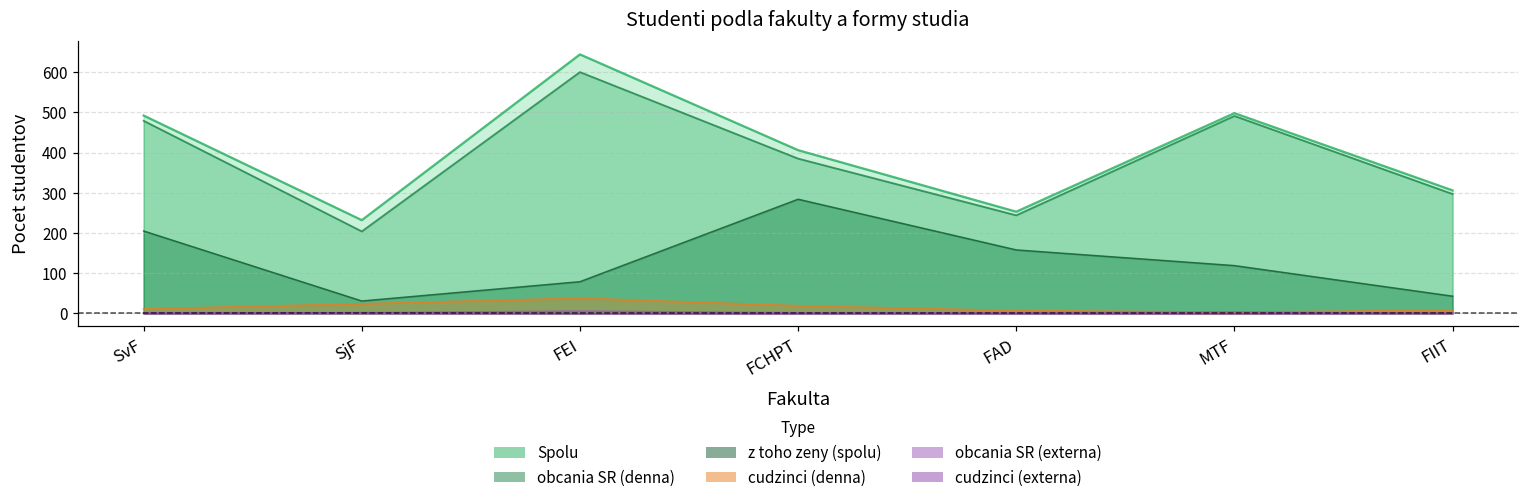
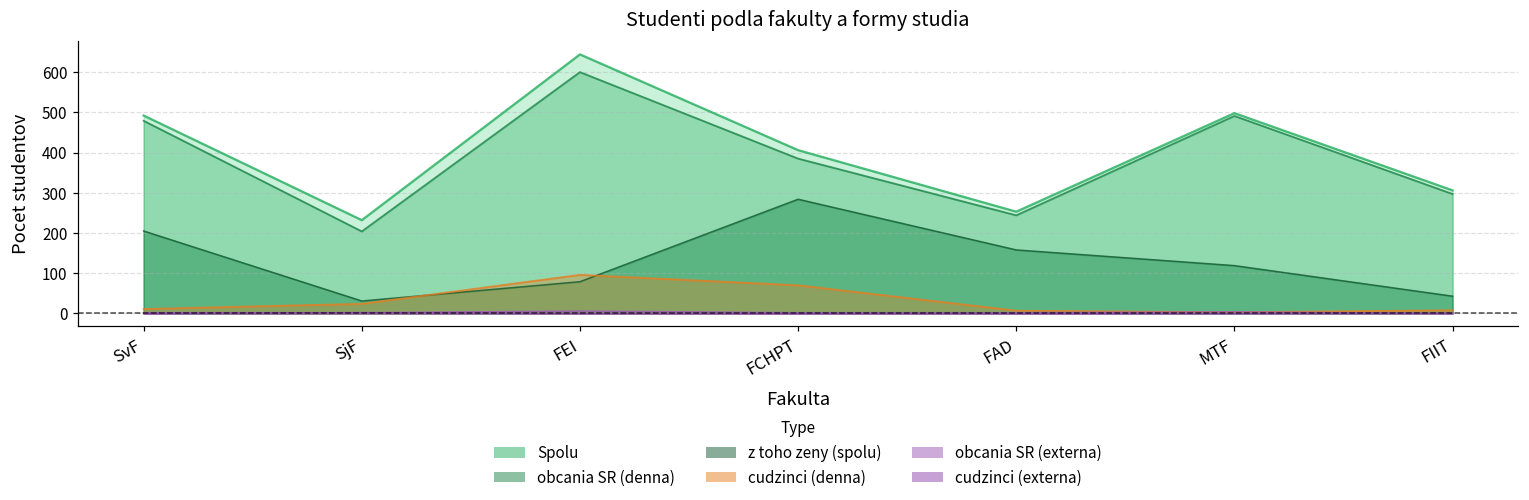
  {
    "cudzinci (denna)": {
      "SvF": 10,
      "SjF": 20,
-     "FEI": 40,
-     "FCHPT": 20,
+     "FEI": 100,
+     "FCHPT": 70,
      "FIIT": 10
    }
  }
